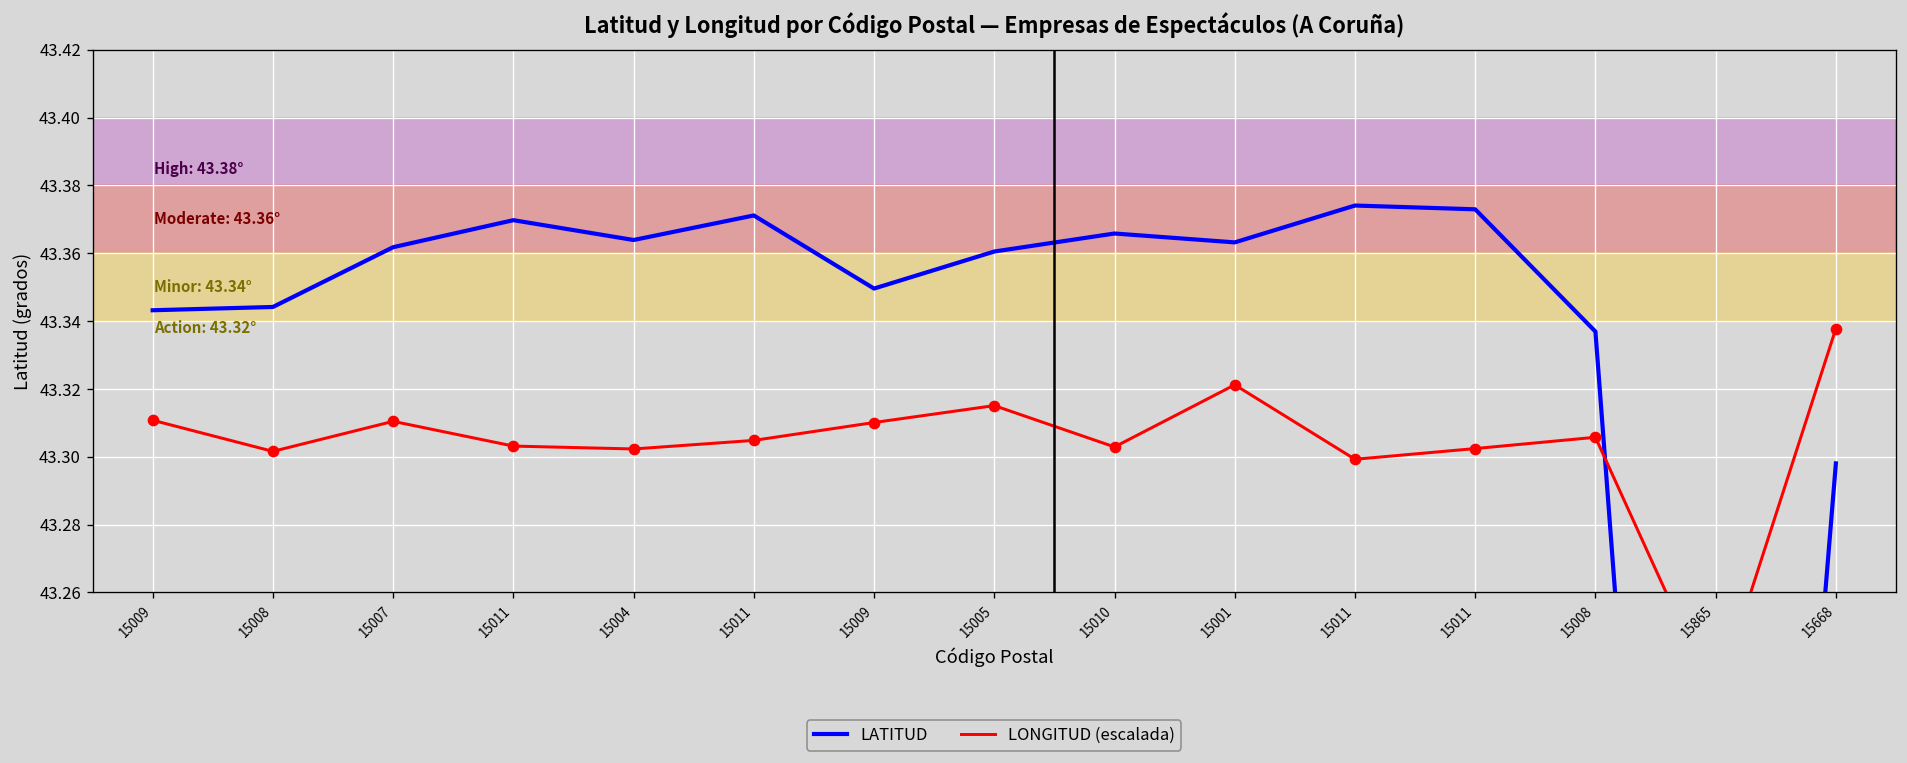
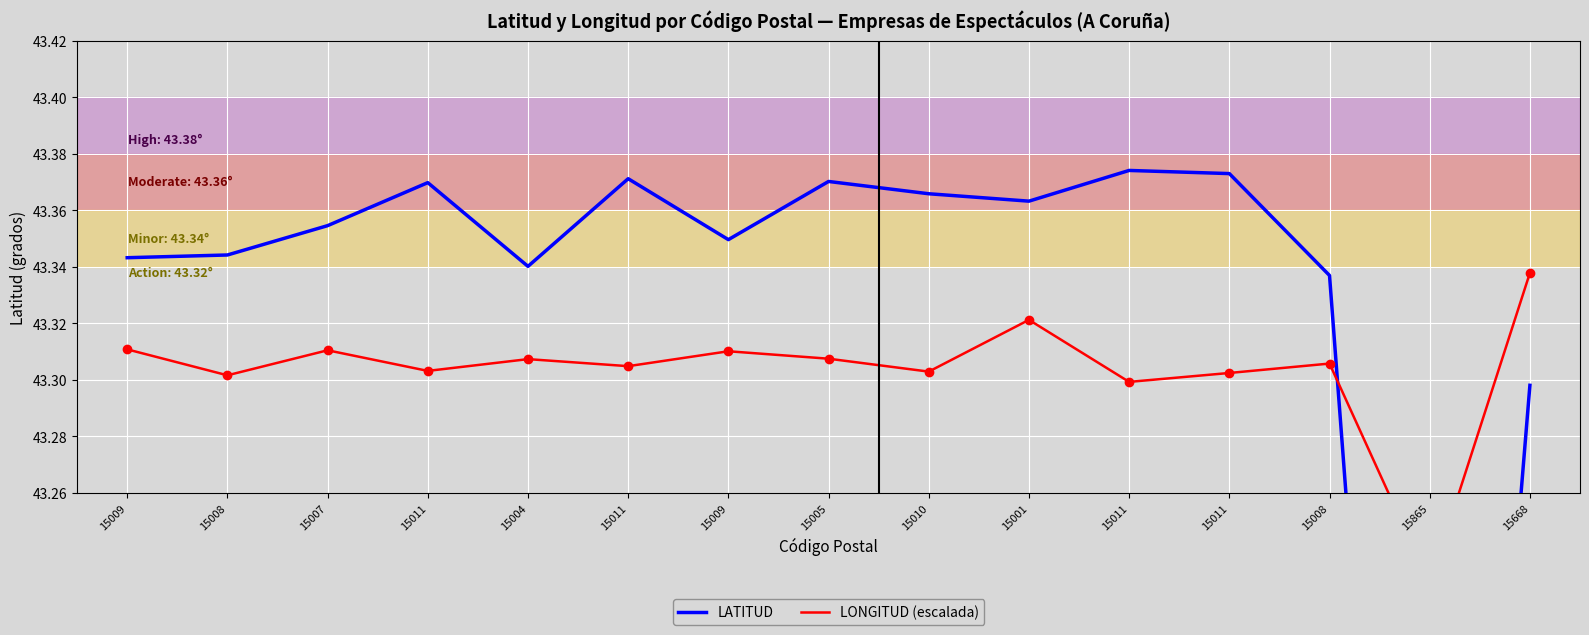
  {
    "LATITUD": {
-     "15007": 43.362,
-     "15004": 43.364,
-     "15005": 43.361,
+     "15007": 43.355,
+     "15004": 43.340,
+     "15005": 43.370,
      "15010": 43.366,
      "15001": 43.363,
      "15668": 43.298
    },
    "LONGITUD (escalada)": {
      "15007": 43.310,
-     "15004": 43.302,
-     "15005": 43.315,
+     "15004": 43.307,
+     "15005": 43.307,
      "15010": 43.303,
      "15001": 43.321,
      "15668": 43.338
    }
  }
